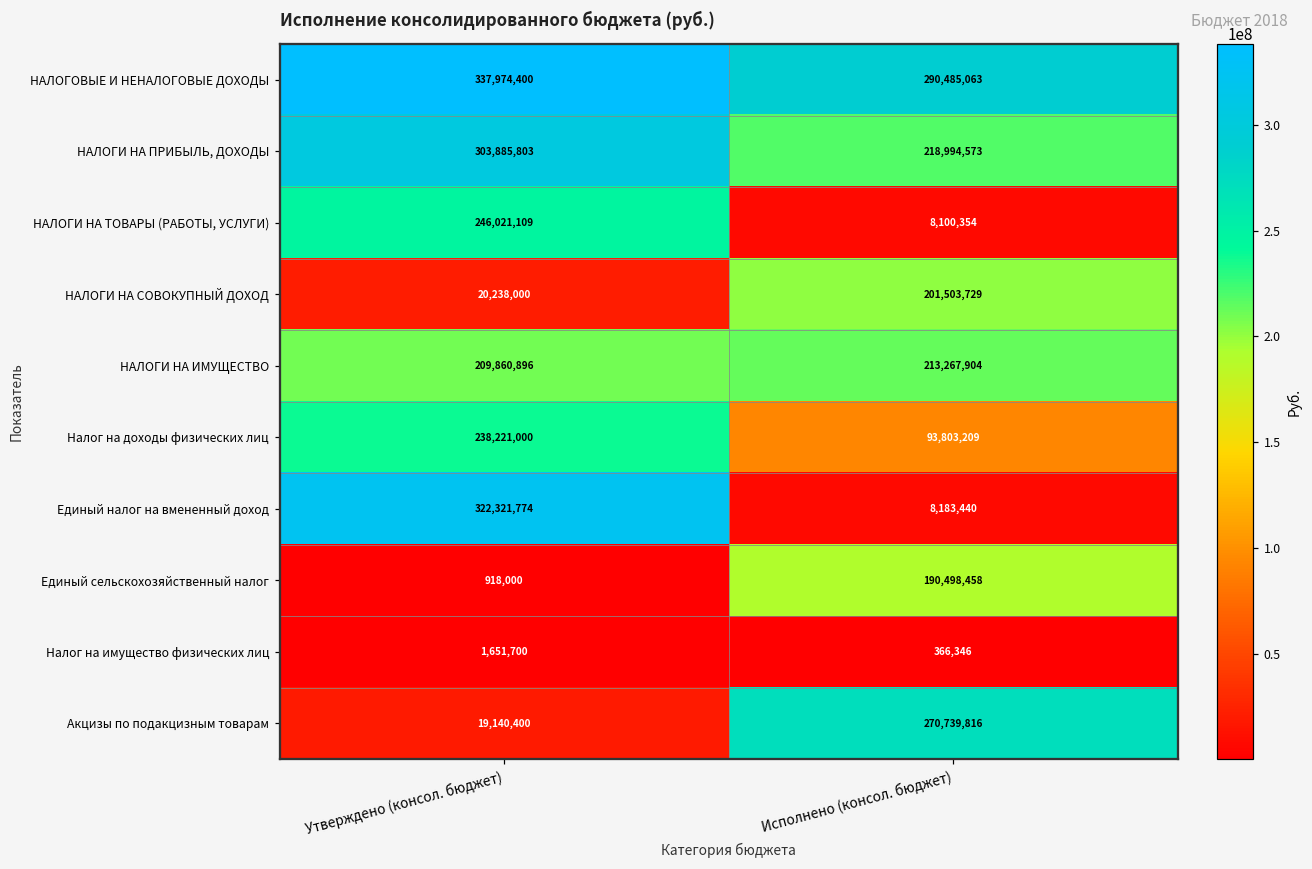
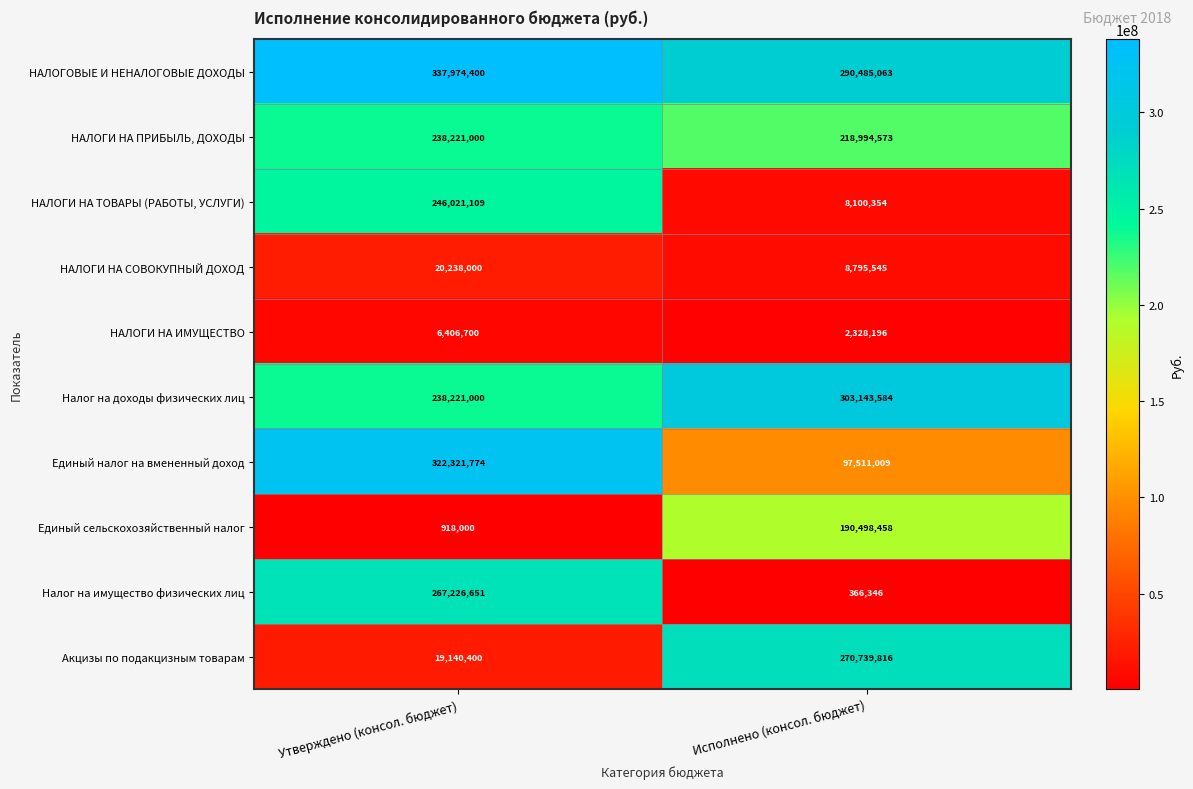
  {
    "НАЛОГОВЫЕ И НЕНАЛОГОВЫЕ ДОХОДЫ": {
      "Утверждено (консол. бюджет)": "337,974,400",
      "Исполнено (консол. бюджет)": "290,485,063"
    },
    "НАЛОГИ НА ПРИБЫЛЬ, ДОХОДЫ": {
-     "Утверждено (консол. бюджет)": "303,885,803",
+     "Утверждено (консол. бюджет)": "238,221,000",
      "Исполнено (консол. бюджет)": "218,994,573"
    },
    "НАЛОГИ НА ТОВАРЫ (РАБОТЫ, УСЛУГИ)": {
      "Утверждено (консол. бюджет)": "246,021,109",
      "Исполнено (консол. бюджет)": "8,100,354"
    },
    "НАЛОГИ НА СОВОКУПНЫЙ ДОХОД": {
      "Утверждено (консол. бюджет)": "20,238,000",
-     "Исполнено (консол. бюджет)": "201,503,729"
+     "Исполнено (консол. бюджет)": "8,795,545"
    },
    "НАЛОГИ НА ИМУЩЕСТВО": {
-     "Утверждено (консол. бюджет)": "209,860,896",
-     "Исполнено (консол. бюджет)": "213,267,904"
+     "Утверждено (консол. бюджет)": "6,406,700",
+     "Исполнено (консол. бюджет)": "2,328,196"
    },
    "Налог на доходы физических лиц": {
      "Утверждено (консол. бюджет)": "238,221,000",
-     "Исполнено (консол. бюджет)": "93,803,209"
+     "Исполнено (консол. бюджет)": "303,143,584"
    },
    "Единый налог на вмененный доход": {
      "Утверждено (консол. бюджет)": "322,321,774",
-     "Исполнено (консол. бюджет)": "8,183,440"
+     "Исполнено (консол. бюджет)": "97,511,009"
    },
    "Единый сельскохозяйственный налог": {
      "Утверждено (консол. бюджет)": "918,000",
      "Исполнено (консол. бюджет)": "190,498,458"
    },
    "Налог на имущество физических лиц": {
-     "Утверждено (консол. бюджет)": "1,651,700",
+     "Утверждено (консол. бюджет)": "267,226,651",
      "Исполнено (консол. бюджет)": "366,346"
    },
    "Акцизы по подакцизным товарам": {
      "Утверждено (консол. бюджет)": "19,140,400",
      "Исполнено (консол. бюджет)": "270,739,816"
    }
  }
